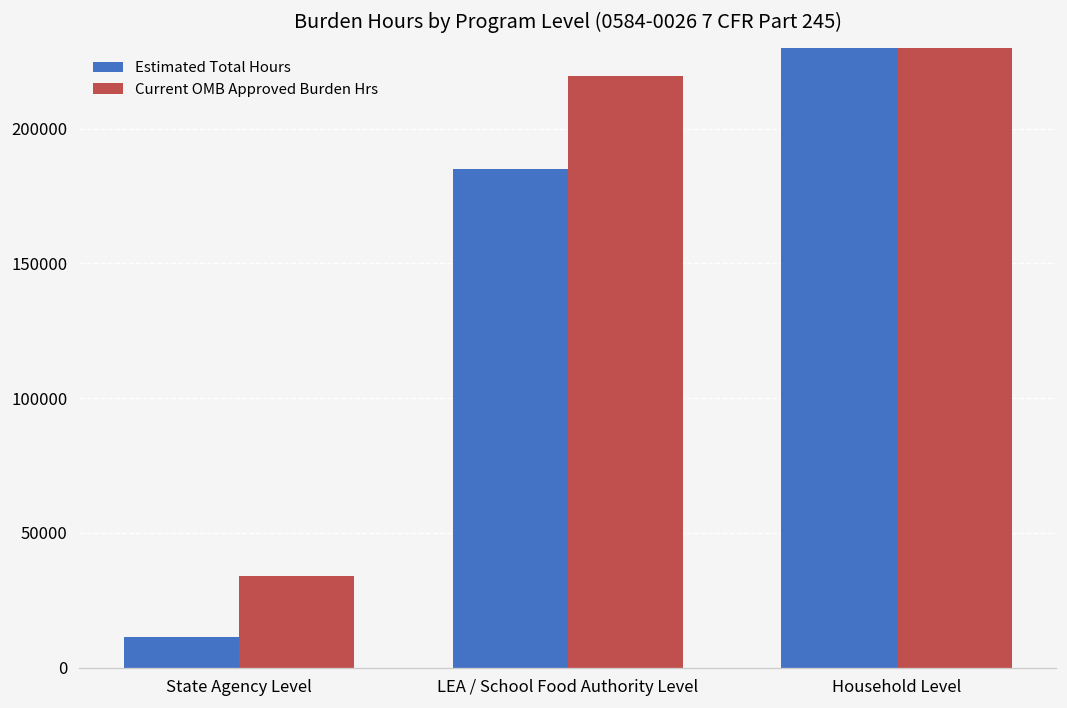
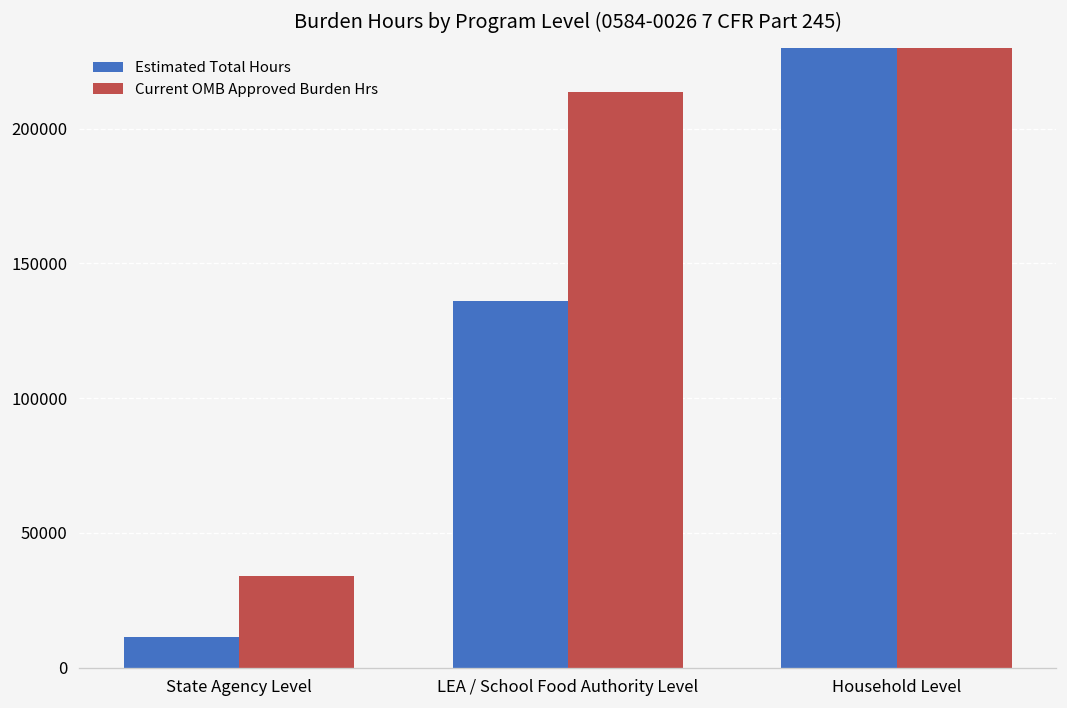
  {
    "Estimated Total Hours": {
      "State Agency Level": 11000,
-     "LEA / School Food Authority Level": 185000
+     "LEA / School Food Authority Level": 136000
    },
    "Current OMB Approved Burden Hrs": {
      "State Agency Level": 34000,
-     "LEA / School Food Authority Level": 220000
+     "LEA / School Food Authority Level": 213000
    }
  }
